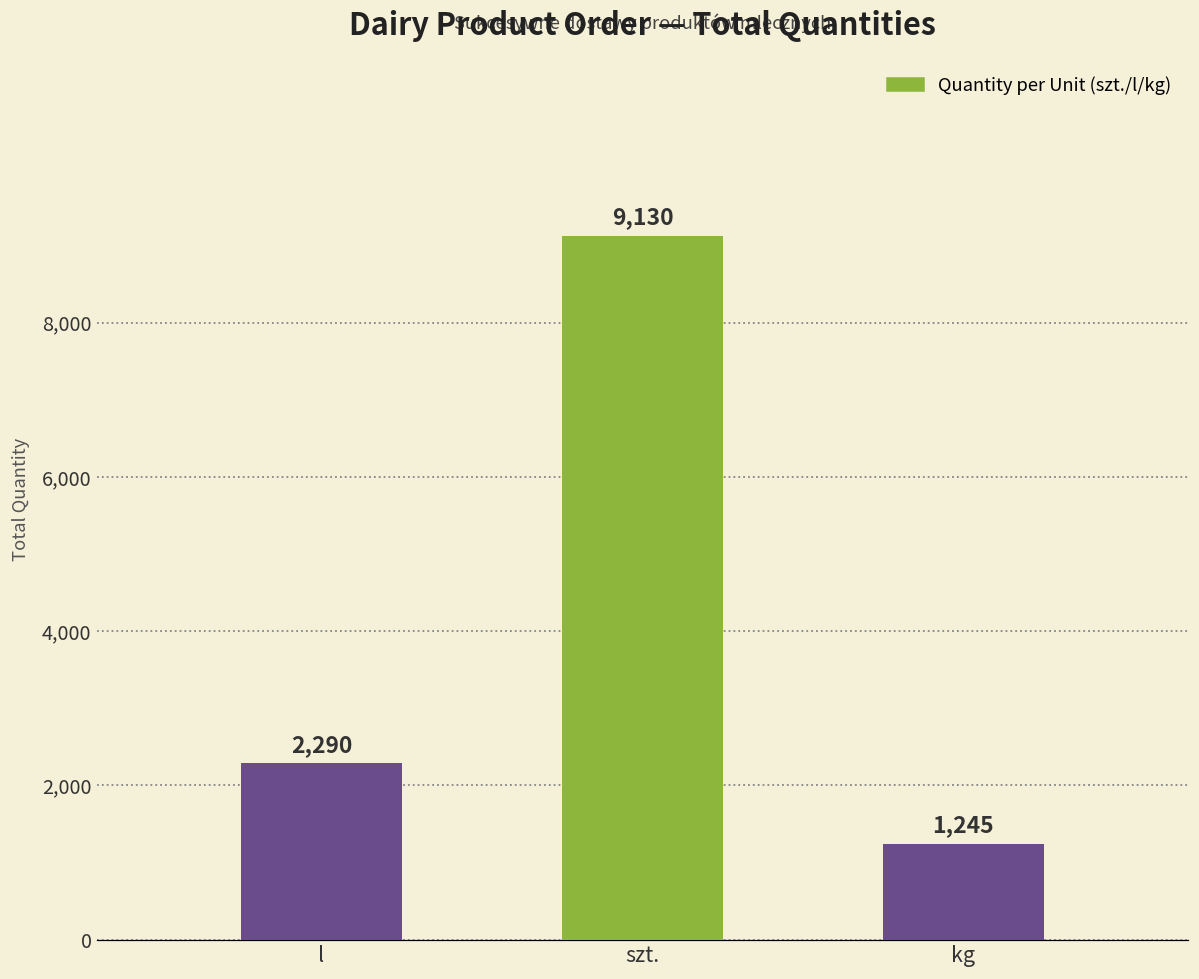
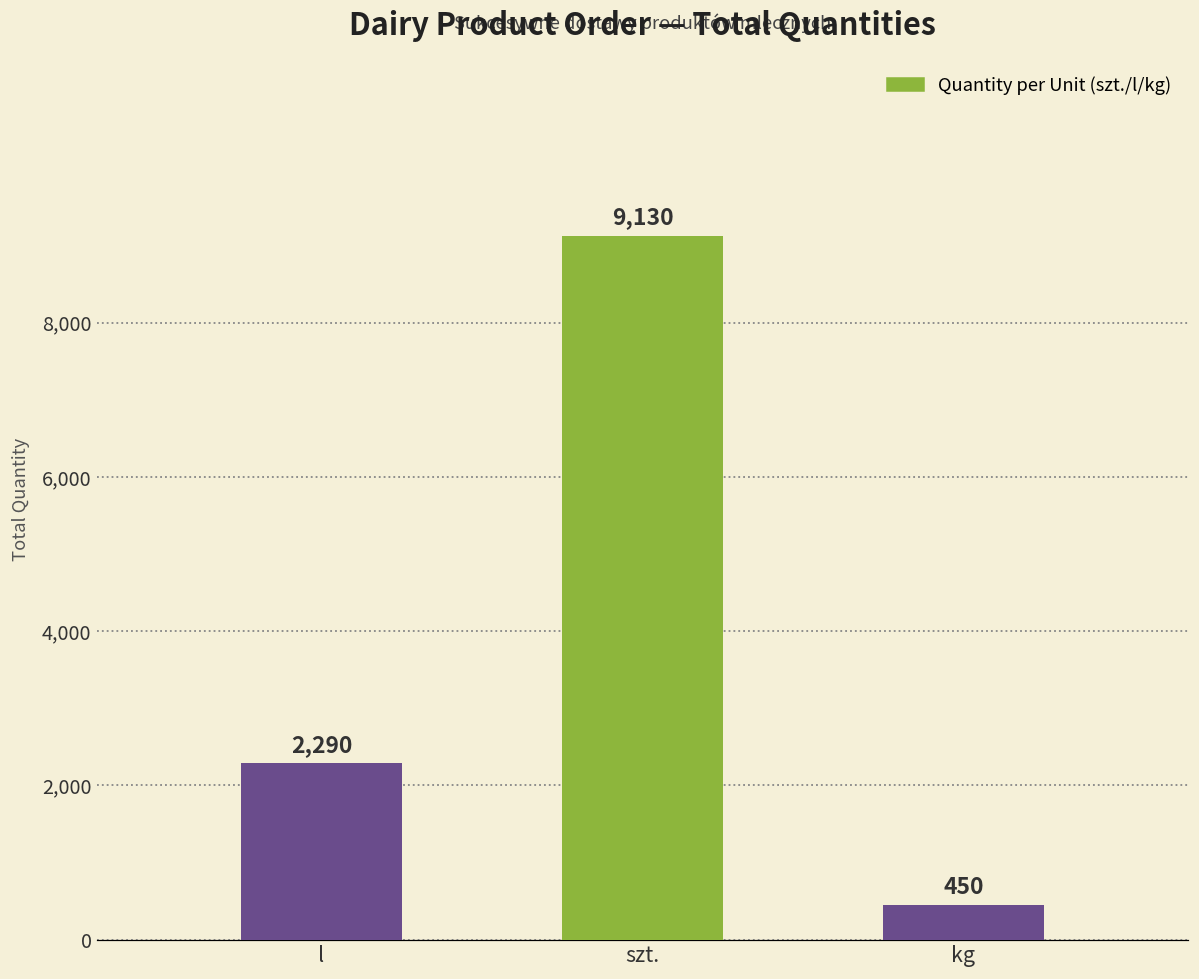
  {
    "l": "2,290",
    "szt.": "9,130",
-   "kg": "1,245"
+   "kg": "450"
  }
